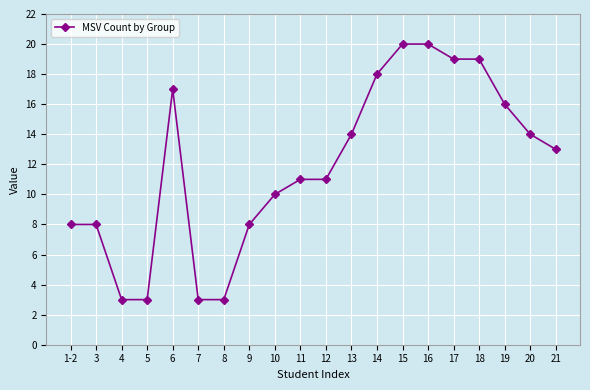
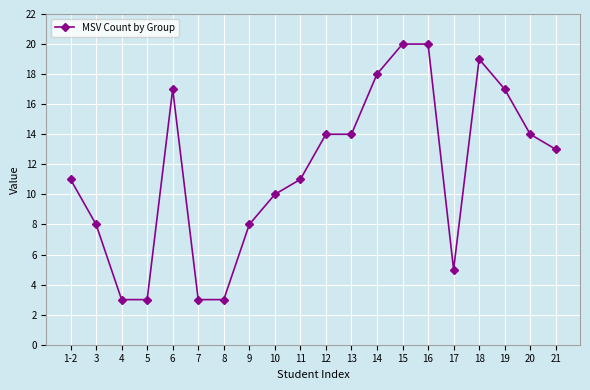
  {
-   "1-2": 8,
+   "1-2": 11,
    "3": 8,
    "4": 3,
    "5": 3,
    "6": 17,
    "7": 3,
    "8": 3,
    "9": 8,
    "10": 10,
    "11": 11,
-   "12": 11,
+   "12": 14,
    "13": 14,
    "14": 18,
    "15": 20,
    "16": 20,
-   "17": 19,
+   "17": 5,
    "18": 19,
-   "19": 16,
+   "19": 17,
    "20": 14,
    "21": 13
  }
